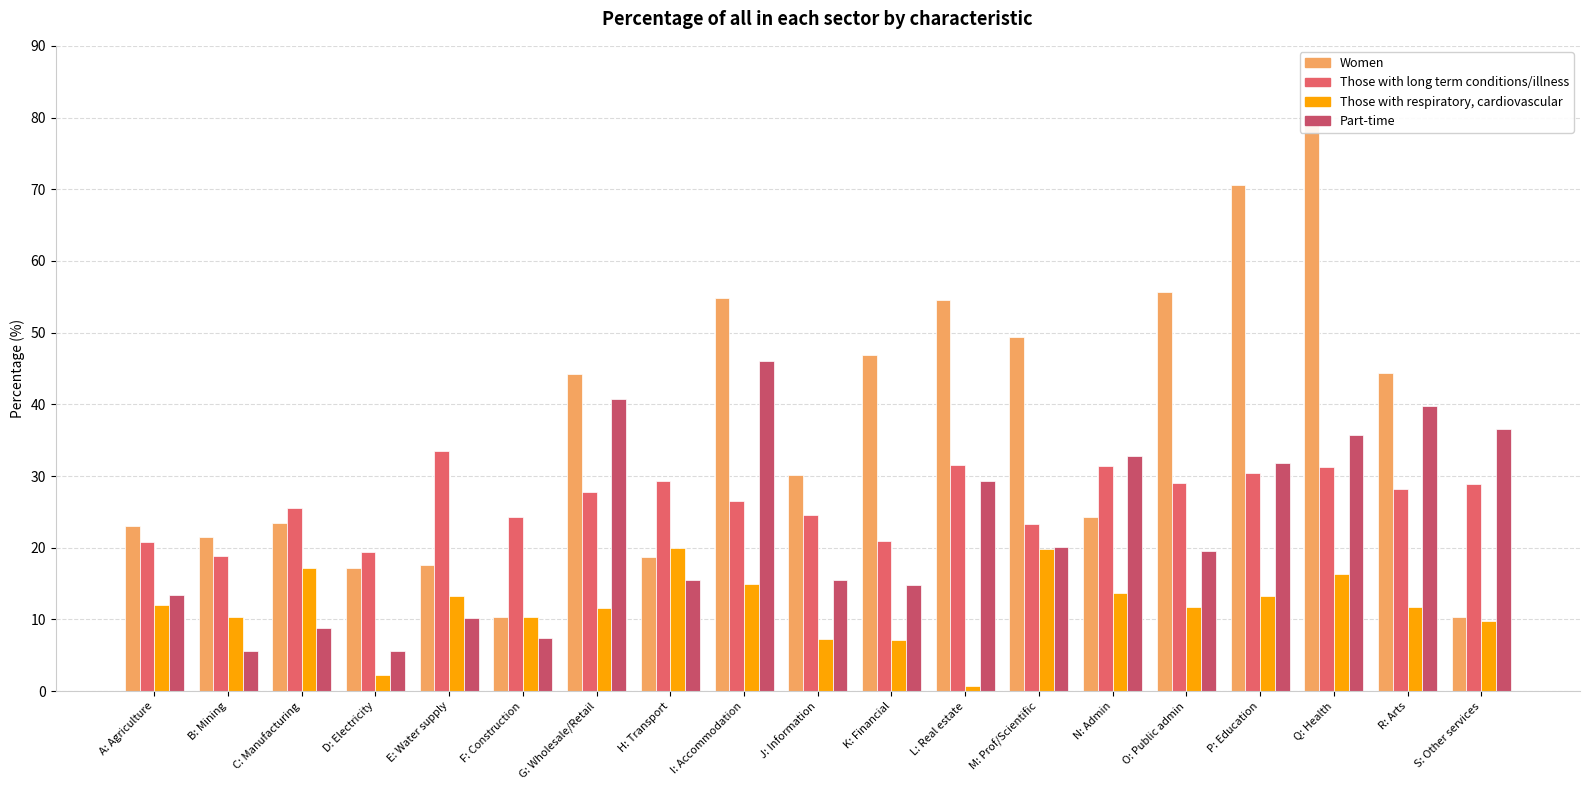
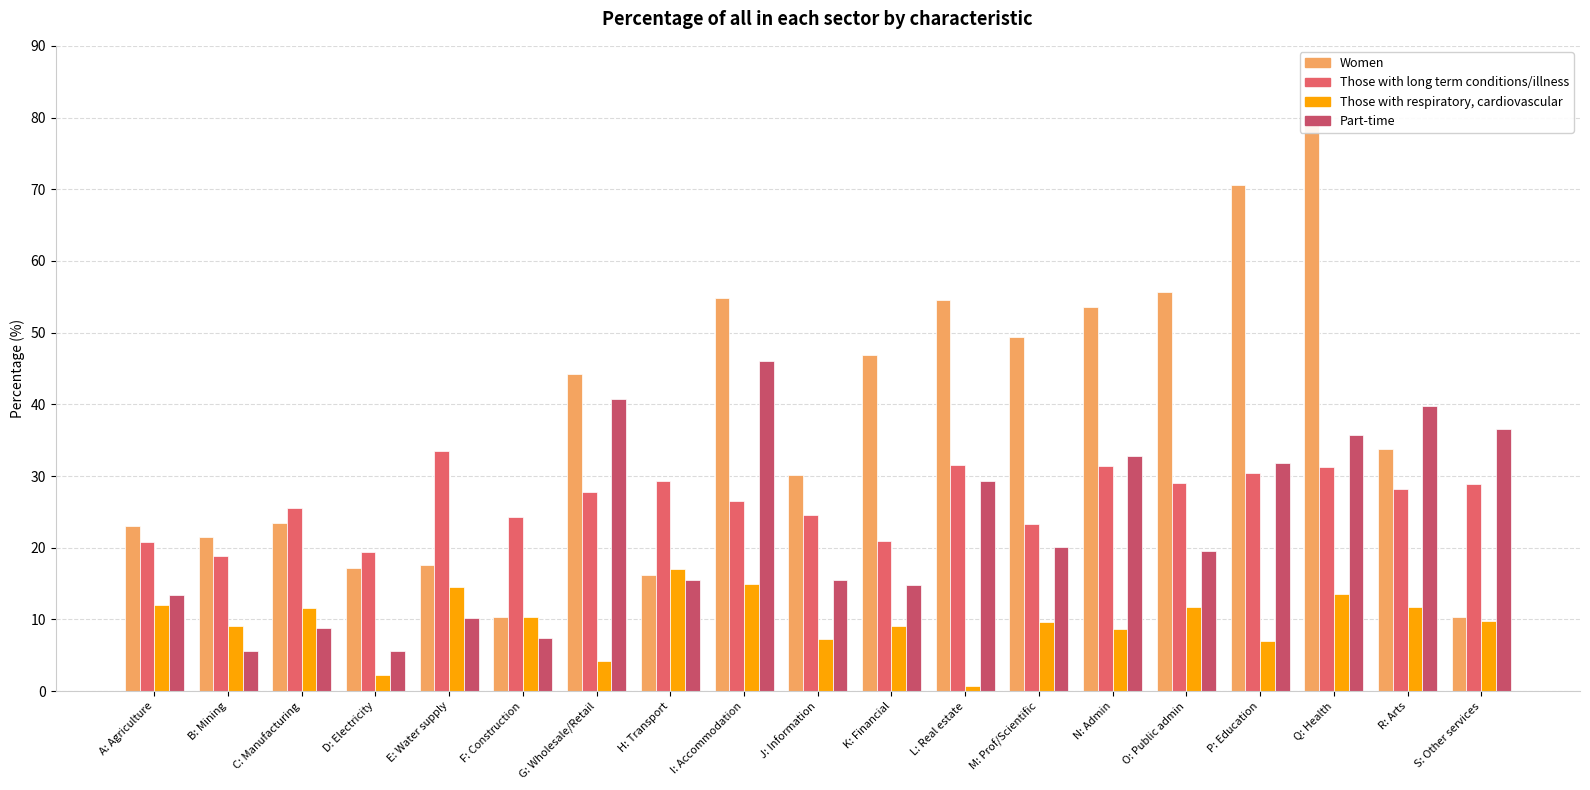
  {
    "Women": {
      "A: Agriculture": 23,
      "B: Mining": 22,
      "C: Manufacturing": 23,
      "D: Electricity": 17,
      "E: Water supply": 18,
      "F: Construction": 10,
      "G: Wholesale/Retail": 44,
-     "H: Transport": 19,
+     "H: Transport": 16,
      "I: Accommodation": 55,
      "J: Information": 30,
      "K: Financial": 47,
      "L: Real estate": 55,
      "M: Prof/Scientific": 49,
-     "N: Admin": 24,
+     "N: Admin": 54,
      "O: Public admin": 56,
      "P: Education": 71,
-     "R: Arts": 44,
+     "R: Arts": 34,
      "S: Other services": 10
    },
    "Those with respiratory, cardiovascular": {
      "A: Agriculture": 12,
-     "B: Mining": 10,
-     "C: Manufacturing": 17,
+     "B: Mining": 9,
+     "C: Manufacturing": 12,
      "D: Electricity": 2,
-     "E: Water supply": 13,
+     "E: Water supply": 15,
      "F: Construction": 10,
-     "G: Wholesale/Retail": 12,
-     "H: Transport": 20,
+     "G: Wholesale/Retail": 4,
+     "H: Transport": 17,
      "I: Accommodation": 15,
      "J: Information": 7,
-     "K: Financial": 7,
+     "K: Financial": 9,
      "L: Real estate": 1,
-     "M: Prof/Scientific": 20,
-     "N: Admin": 14,
+     "M: Prof/Scientific": 10,
+     "N: Admin": 9,
      "O: Public admin": 12,
-     "P: Education": 13,
-     "Q: Health": 16,
+     "P: Education": 7,
+     "Q: Health": 14,
      "R: Arts": 12,
      "S: Other services": 10
    }
  }
